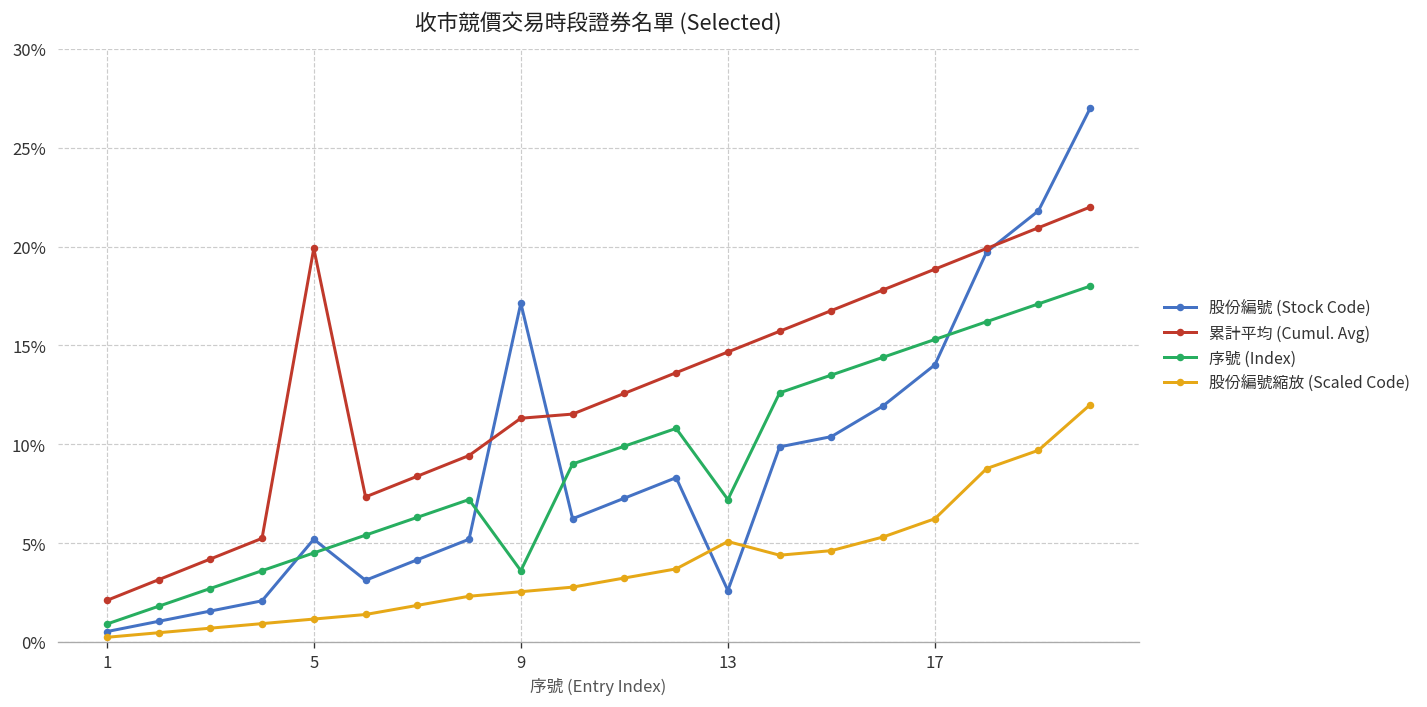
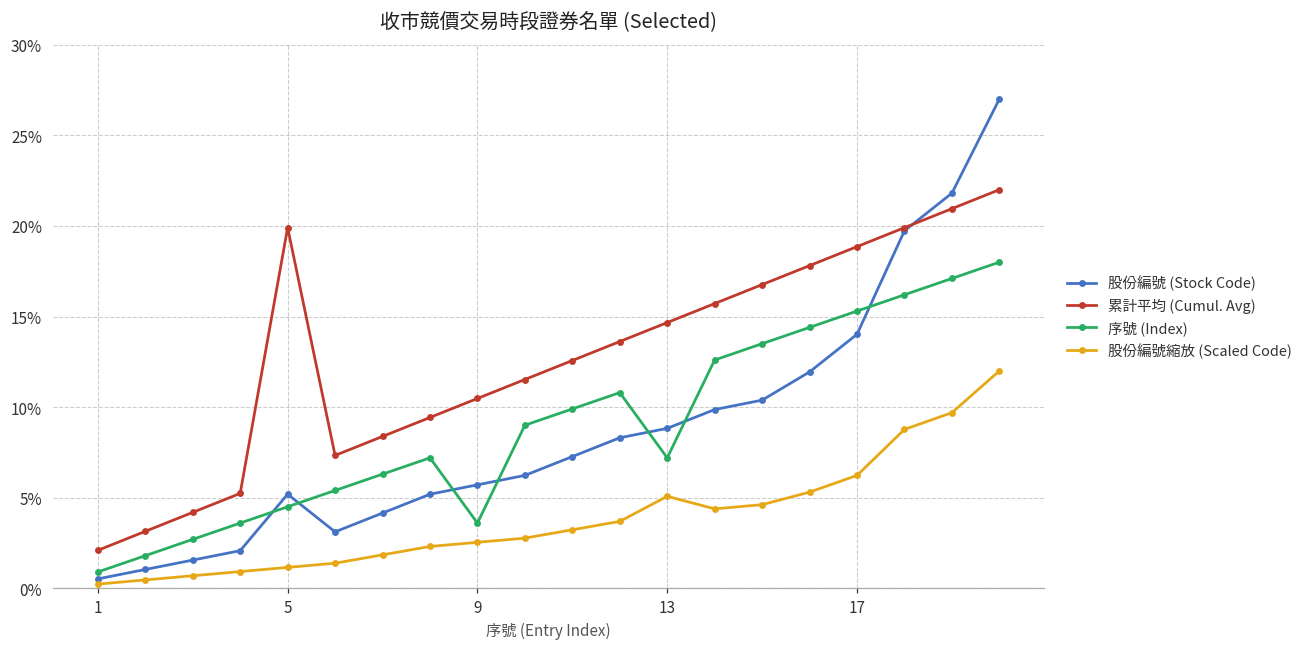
  {
    "股份編號 (Stock Code)": {
      "1": "0.5%",
      "5": "5.2%",
-     "9": "17.1%",
-     "13": "2.6%",
+     "9": "5.7%",
+     "13": "8.8%",
      "17": "14.0%"
    },
    "累計平均 (Cumul. Avg)": {
      "1": "2.1%",
      "5": "19.9%",
-     "9": "11.3%",
+     "9": "10.5%",
      "13": "14.7%",
      "17": "18.9%"
    },
    "序號 (Index)": {
      "1": "0.9%",
      "5": "4.5%",
      "9": "3.6%",
      "13": "7.2%",
      "17": "15.3%"
    },
    "股份編號縮放 (Scaled Code)": {
      "1": "0.2%",
      "5": "1.2%",
      "9": "2.5%",
      "13": "5.1%",
      "17": "6.2%"
    }
  }
